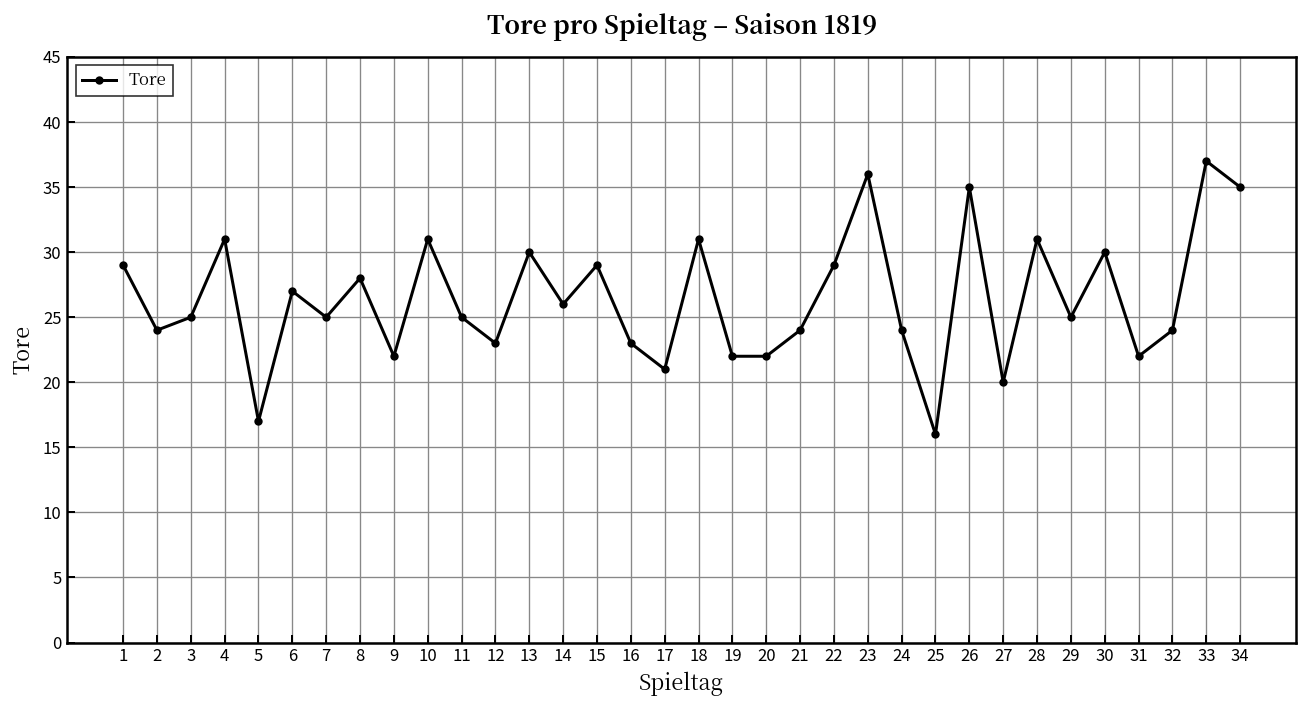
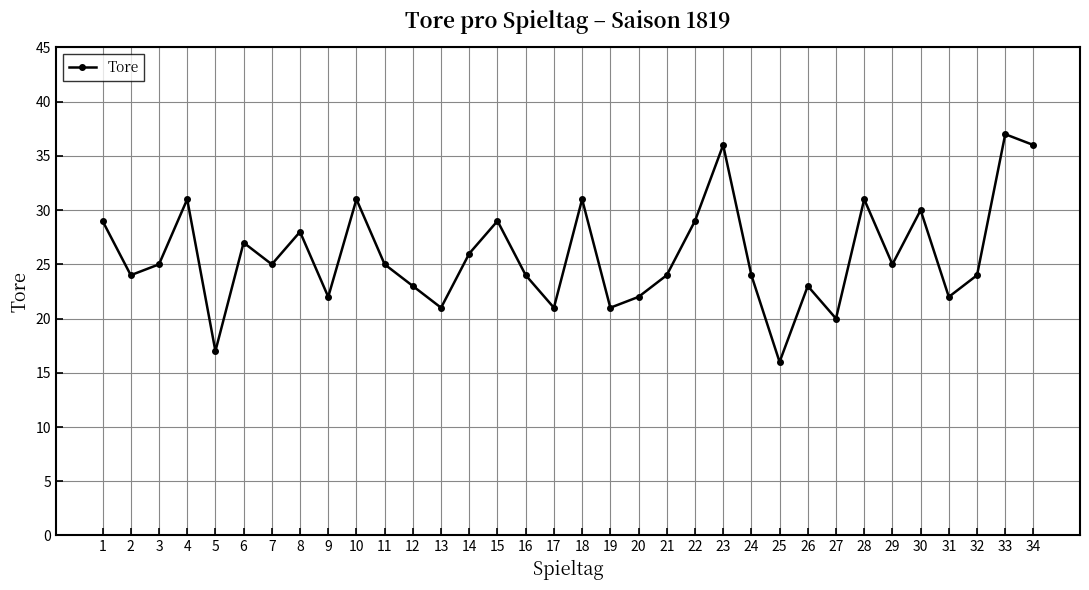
  {
    "1": 29,
    "2": 24,
    "3": 25,
    "4": 31,
    "5": 17,
    "6": 27,
    "7": 25,
    "8": 28,
    "9": 22,
    "10": 31,
    "11": 25,
    "12": 23,
-   "13": 30,
+   "13": 21,
    "14": 26,
    "15": 29,
-   "16": 23,
+   "16": 24,
    "17": 21,
    "18": 31,
-   "19": 22,
+   "19": 21,
    "20": 22,
    "21": 24,
    "22": 29,
    "23": 36,
    "24": 24,
    "25": 16,
-   "26": 35,
+   "26": 23,
    "27": 20,
    "28": 31,
    "29": 25,
    "30": 30,
    "31": 22,
    "32": 24,
    "33": 37,
-   "34": 35
+   "34": 36
  }
